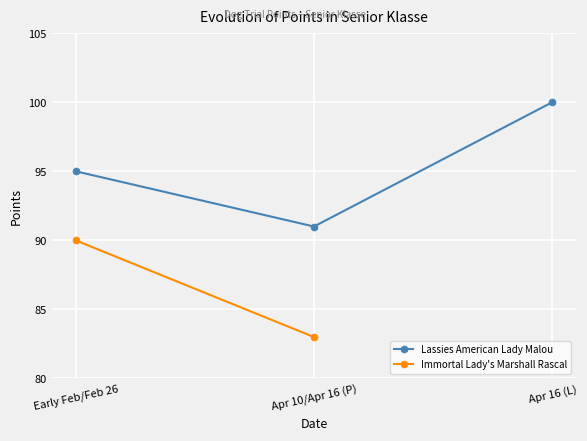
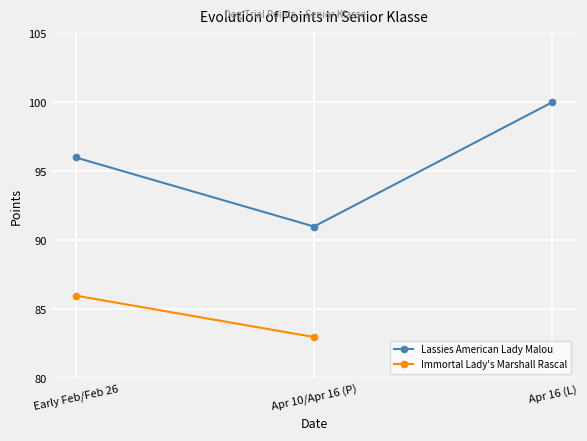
  {
    "Lassies American Lady Malou": {
-     "Early Feb/Feb 26": 95,
+     "Early Feb/Feb 26": 96,
      "Apr 10/Apr 16 (P)": 91,
      "Apr 16 (L)": 100
    },
    "Immortal Lady's Marshall Rascal": {
-     "Early Feb/Feb 26": 90,
+     "Early Feb/Feb 26": 86,
      "Apr 10/Apr 16 (P)": 83
    }
  }
